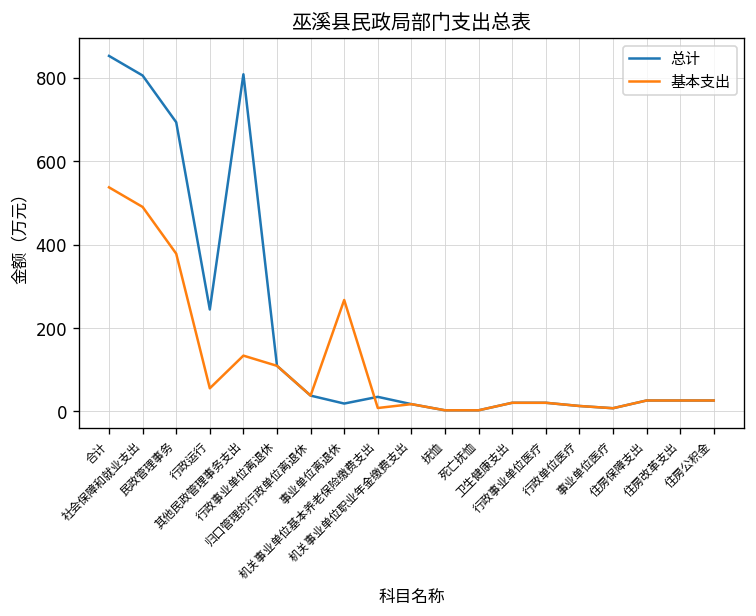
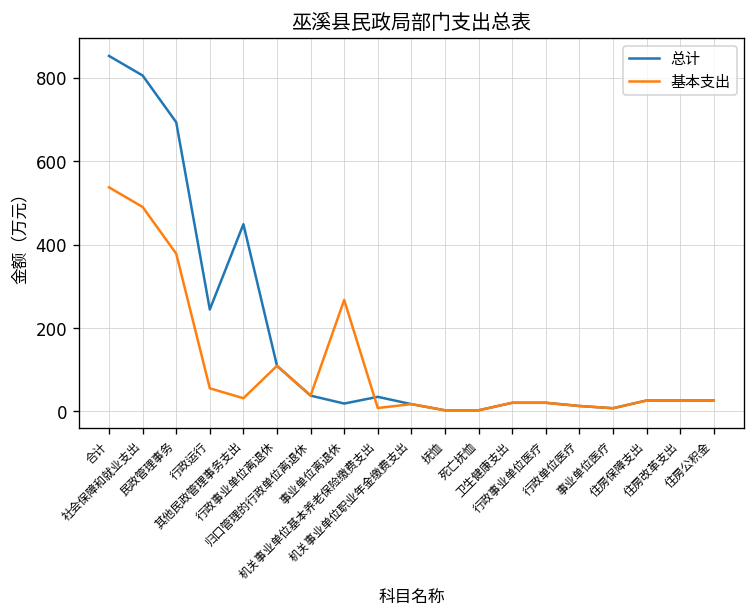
  {
    "总计": {
      "合计": 850,
      "社会保障和就业支出": 810,
      "民政管理事务": 690,
      "行政运行": 240,
-     "其他民政管理事务支出": 810,
+     "其他民政管理事务支出": 450,
      "事业单位离退休": 20,
      "机关事业单位基本养老保险缴费支出": 30
    },
    "基本支出": {
      "合计": 540,
      "社会保障和就业支出": 490,
      "民政管理事务": 380,
      "行政运行": 60,
-     "其他民政管理事务支出": 130,
+     "其他民政管理事务支出": 30,
      "事业单位离退休": 270,
      "机关事业单位基本养老保险缴费支出": 10
    }
  }
